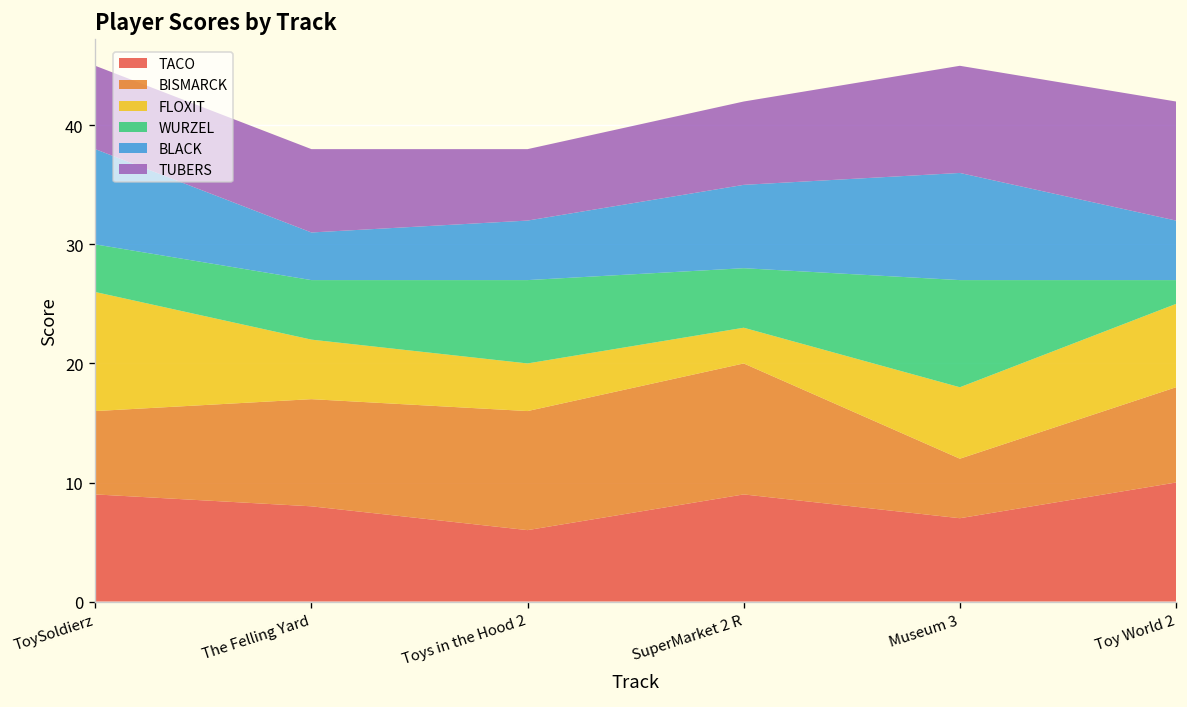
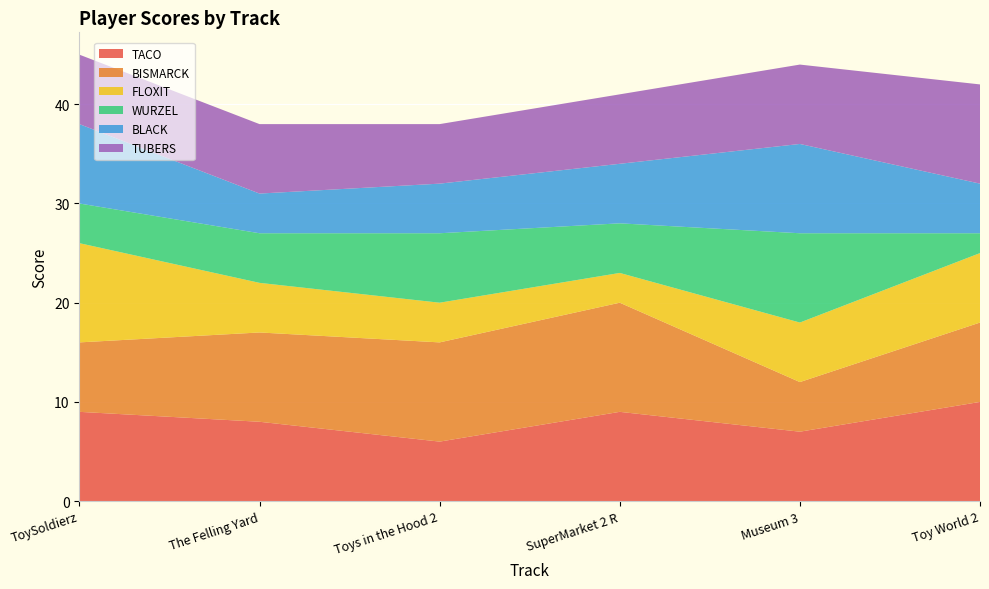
  {
    "FLOXIT": {
      "ToySoldierz": 10,
      "The Felling Yard": 5,
      "Toys in the Hood 2": 4,
      "SuperMarket 2 R": 3,
      "Museum 3": 6,
      "Toy World 2": 7
    },
    "WURZEL": {
      "ToySoldierz": 4,
      "The Felling Yard": 5,
      "Toys in the Hood 2": 7,
      "SuperMarket 2 R": 5,
      "Museum 3": 9,
      "Toy World 2": 2
    },
    "BLACK": {
      "ToySoldierz": 8,
      "The Felling Yard": 4,
      "Toys in the Hood 2": 5,
-     "SuperMarket 2 R": 7,
+     "SuperMarket 2 R": 6,
      "Museum 3": 9,
      "Toy World 2": 5
    },
    "TUBERS": {
      "ToySoldierz": 7,
      "The Felling Yard": 7,
      "Toys in the Hood 2": 6,
      "SuperMarket 2 R": 7,
-     "Museum 3": 9,
+     "Museum 3": 8,
      "Toy World 2": 10
    }
  }
